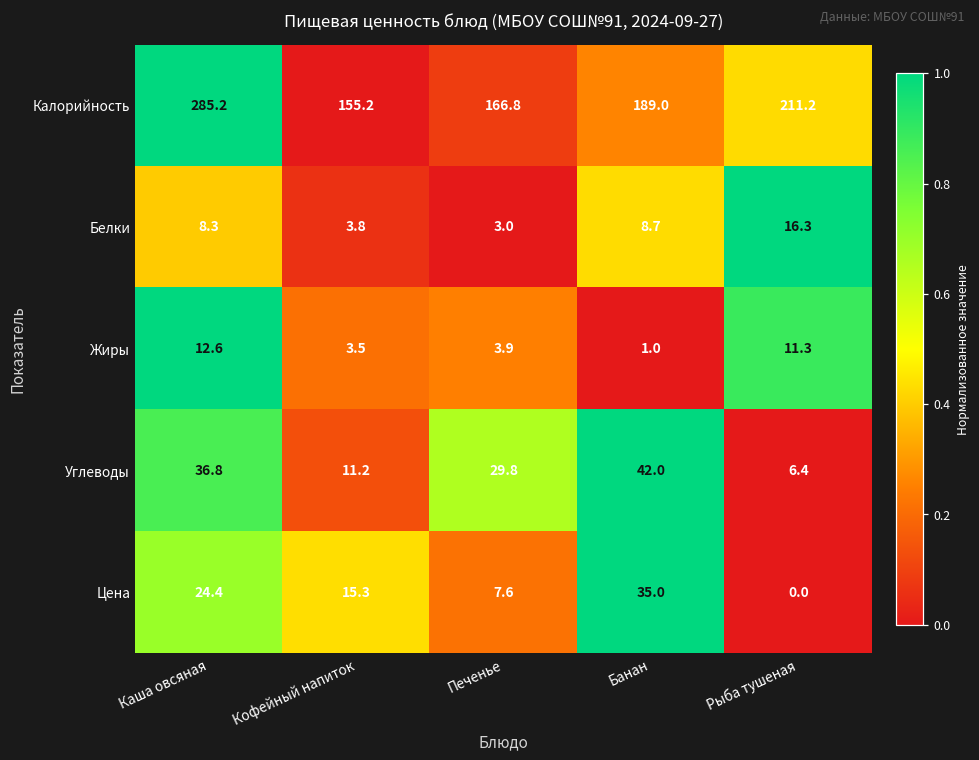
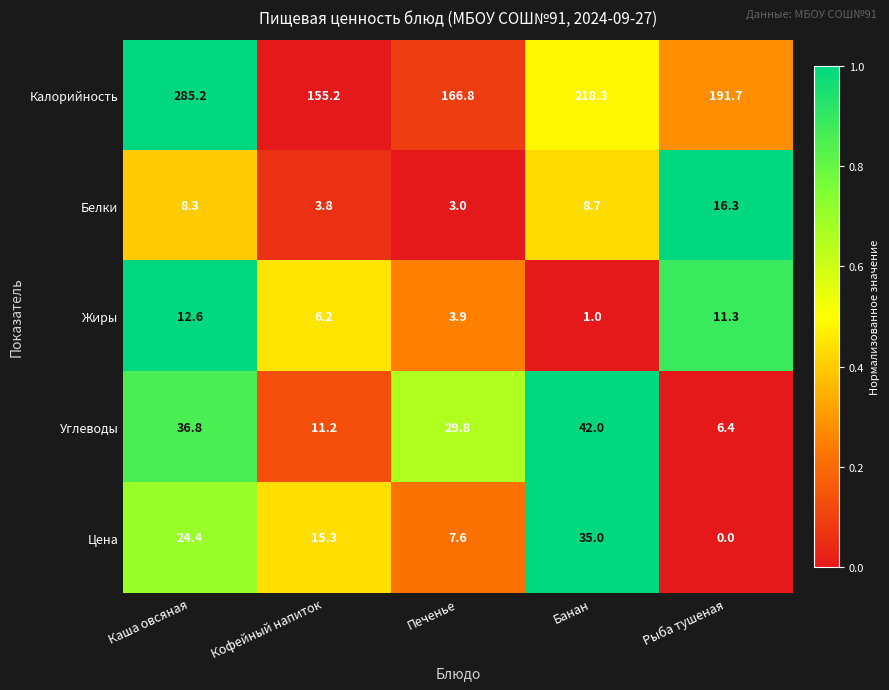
  {
    "Калорийность": {
      "Каша овсяная": 285.2,
      "Кофейный напиток": 155.2,
      "Печенье": 166.8,
-     "Банан": 189.0,
-     "Рыба тушеная": 211.2
+     "Банан": 218.3,
+     "Рыба тушеная": 191.7
    },
    "Белки": {
      "Каша овсяная": 8.3,
      "Кофейный напиток": 3.8,
      "Печенье": 3.0,
      "Банан": 8.7,
      "Рыба тушеная": 16.3
    },
    "Жиры": {
      "Каша овсяная": 12.6,
-     "Кофейный напиток": 3.5,
+     "Кофейный напиток": 6.2,
      "Печенье": 3.9,
      "Банан": 1.0,
      "Рыба тушеная": 11.3
    },
    "Углеводы": {
      "Каша овсяная": 36.8,
      "Кофейный напиток": 11.2,
      "Печенье": 29.8,
      "Банан": 42.0,
      "Рыба тушеная": 6.4
    },
    "Цена": {
      "Каша овсяная": 24.4,
      "Кофейный напиток": 15.3,
      "Печенье": 7.6,
      "Банан": 35.0,
      "Рыба тушеная": 0.0
    }
  }
